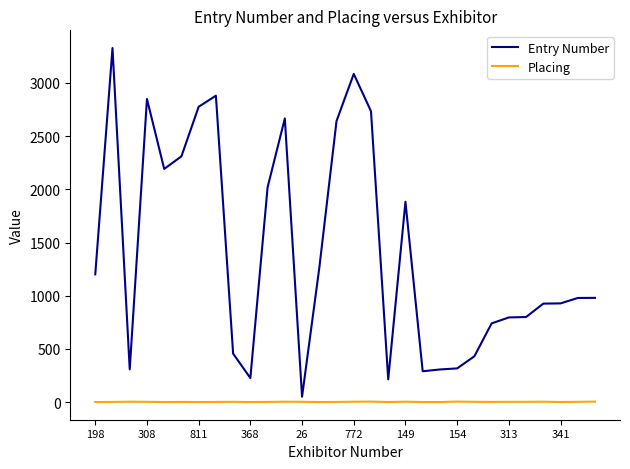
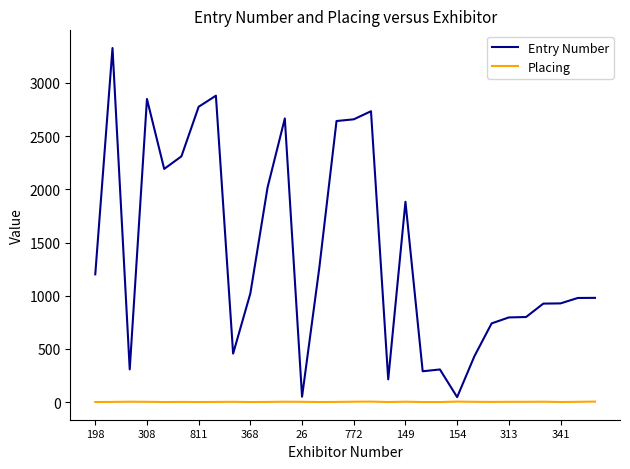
  {
    "Entry Number": {
      "198": 1200,
      "308": 2850,
      "811": 2780,
-     "368": 230,
-     "772": 3090,
+     "368": 1020,
+     "772": 2660,
      "149": 1880,
-     "154": 320,
+     "154": 50,
      "313": 800,
      "341": 930
    },
    "Placing": {
      "198": 0,
      "308": 0,
      "811": 0,
      "368": 0,
      "772": 0,
      "149": 0,
      "154": 10,
      "313": 0,
      "341": 0
    }
  }
